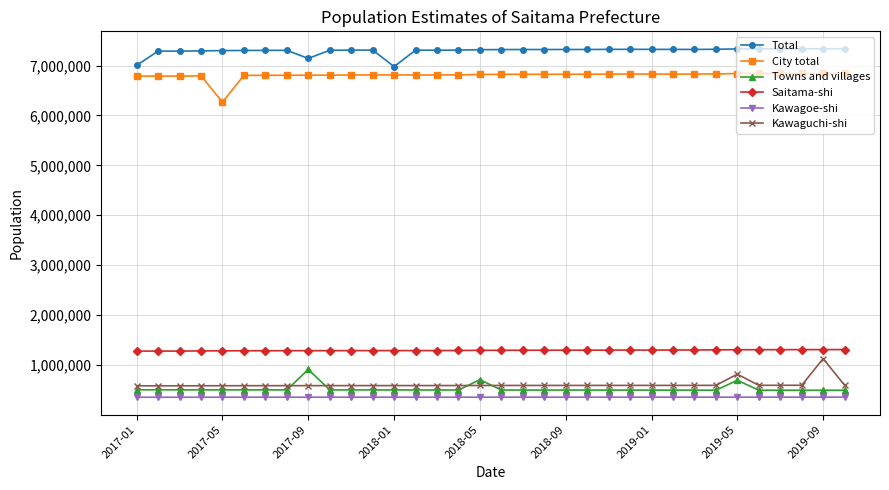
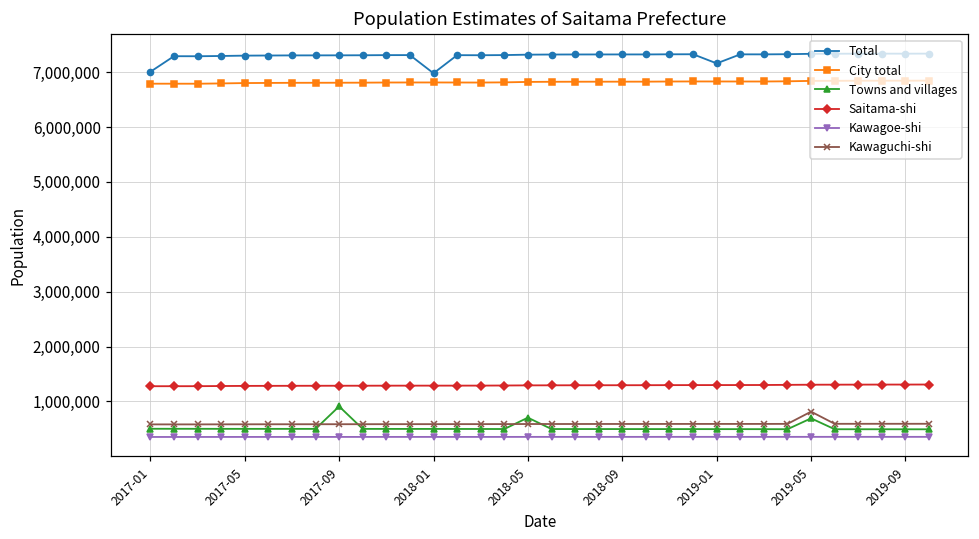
  {
    "Total": {
      "2017-01": "7,000,000",
      "2017-05": "7,300,000",
-     "2017-09": "7,100,000",
+     "2017-09": "7,300,000",
      "2018-01": "7,000,000",
      "2018-05": "7,300,000",
      "2018-09": "7,300,000",
-     "2019-01": "7,300,000"
+     "2019-01": "7,200,000"
    },
    "City total": {
      "2017-01": "6,800,000",
-     "2017-05": "6,300,000",
+     "2017-05": "6,800,000",
      "2017-09": "6,800,000",
      "2018-01": "6,800,000",
      "2018-05": "6,800,000",
      "2018-09": "6,800,000",
      "2019-01": "6,800,000"
    },
    "Towns and villages": {
      "2017-01": "500,000",
      "2017-05": "500,000",
      "2017-09": "900,000",
      "2018-01": "500,000",
      "2018-05": "700,000",
      "2018-09": "500,000",
      "2019-01": "500,000",
      "2019-05": "700,000",
      "2019-09": "500,000"
    },
    "Saitama-shi": {
      "2017-01": "1,300,000",
      "2017-05": "1,300,000",
      "2017-09": "1,300,000",
      "2018-01": "1,300,000",
      "2018-05": "1,300,000",
      "2018-09": "1,300,000",
      "2019-01": "1,300,000",
      "2019-05": "1,300,000",
      "2019-09": "1,300,000"
    },
    "Kawagoe-shi": {
      "2017-01": "400,000",
      "2017-05": "400,000",
      "2017-09": "400,000",
      "2018-01": "400,000",
      "2018-05": "400,000",
      "2018-09": "400,000",
      "2019-01": "400,000",
      "2019-05": "400,000",
      "2019-09": "400,000"
    },
    "Kawaguchi-shi": {
      "2017-01": "600,000",
      "2017-05": "600,000",
      "2017-09": "600,000",
      "2018-01": "600,000",
      "2018-05": "600,000",
      "2018-09": "600,000",
      "2019-01": "600,000",
      "2019-05": "800,000",
-     "2019-09": "1,100,000"
+     "2019-09": "600,000"
    }
  }
